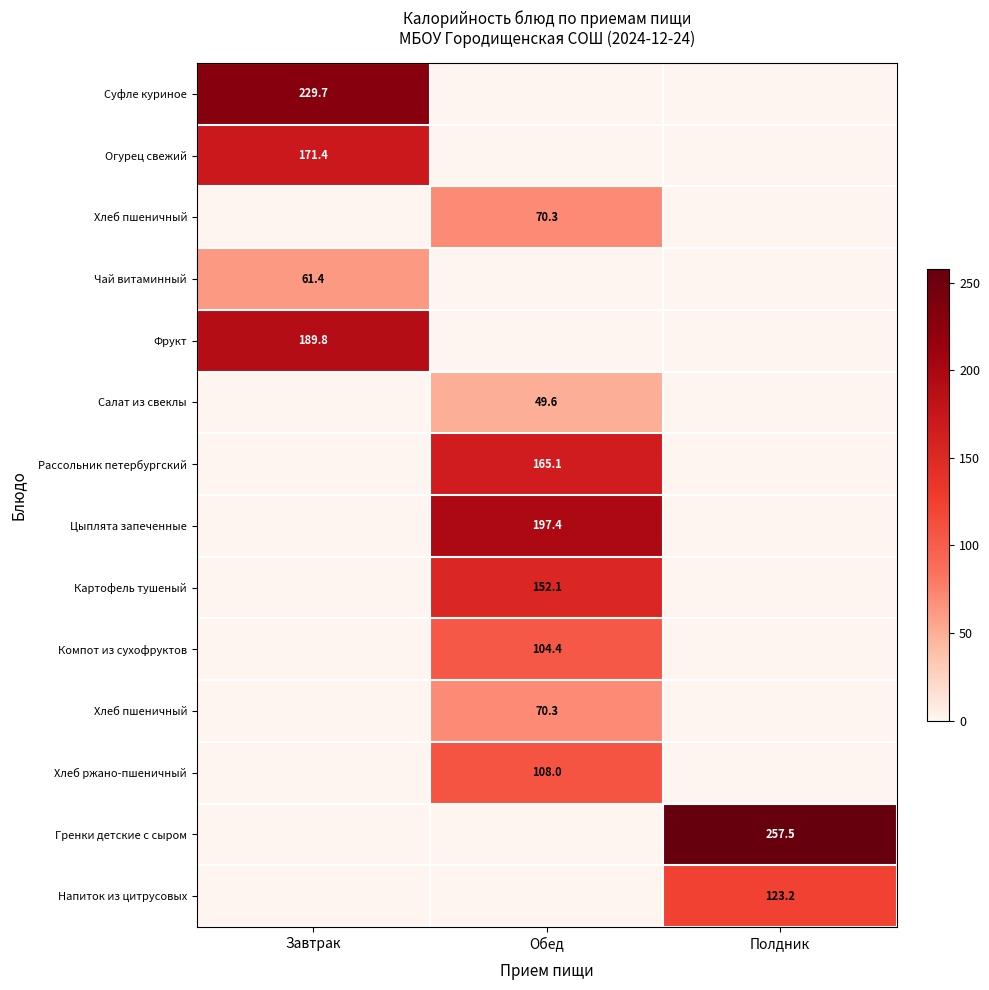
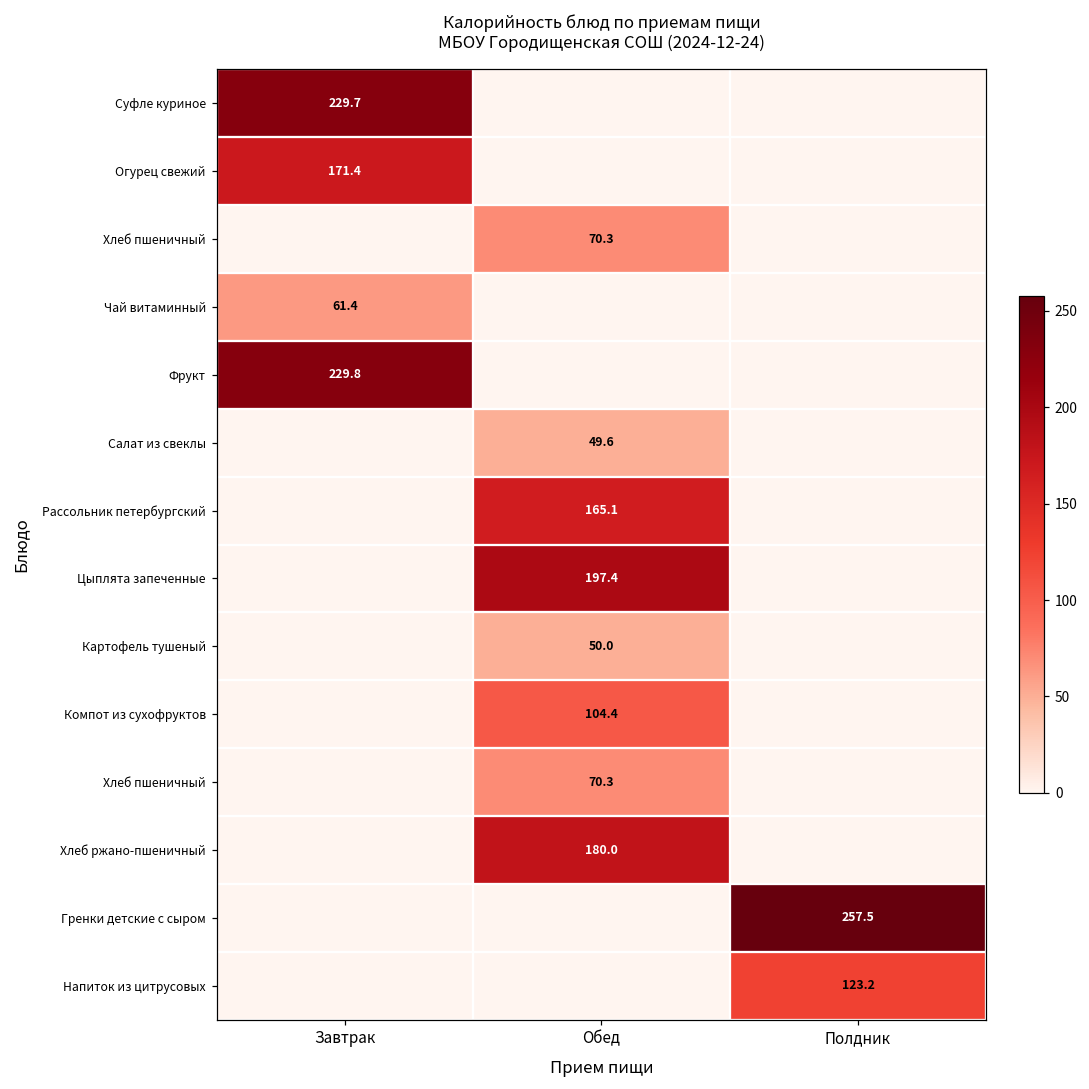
  {
    "Суфле куриное": {
      "Завтрак": 229.7
    },
    "Огурец свежий": {
      "Завтрак": 171.4
    },
    "Чай витаминный": {
      "Завтрак": 61.4
    },
    "Фрукт": {
-     "Завтрак": 189.8
+     "Завтрак": 229.8
    },
    "Салат из свеклы": {
      "Обед": 49.6
    },
    "Рассольник петербургский": {
      "Обед": 165.1
    },
    "Цыплята запеченные": {
      "Обед": 197.4
    },
    "Картофель тушеный": {
-     "Обед": 152.1
+     "Обед": 50.0
    },
    "Компот из сухофруктов": {
      "Обед": 104.4
    },
    "Хлеб ржано-пшеничный": {
-     "Обед": 108.0
+     "Обед": 180.0
    },
    "Гренки детские с сыром": {
      "Полдник": 257.5
    },
    "Напиток из цитрусовых": {
      "Полдник": 123.2
    }
  }
